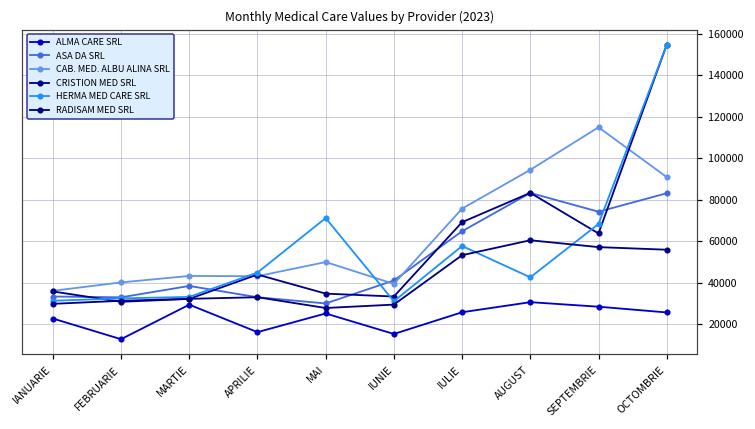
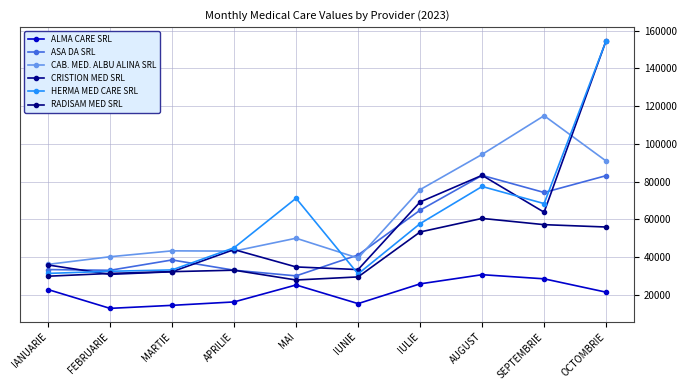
  {
    "ALMA CARE SRL": {
      "IANUARIE": 23000,
      "FEBRUARIE": 13000,
-     "MARTIE": 30000,
+     "MARTIE": 14000,
      "APRILIE": 16000,
      "MAI": 25000,
      "IUNIE": 15000,
      "IULIE": 26000,
      "AUGUST": 31000,
      "SEPTEMBRIE": 29000,
-     "OCTOMBRIE": 26000
+     "OCTOMBRIE": 21000
    },
    "HERMA MED CARE SRL": {
      "IANUARIE": 31000,
      "MAI": 71000,
      "IUNIE": 31000,
      "IULIE": 58000,
-     "AUGUST": 43000,
+     "AUGUST": 77000,
      "SEPTEMBRIE": 68000
    }
  }
